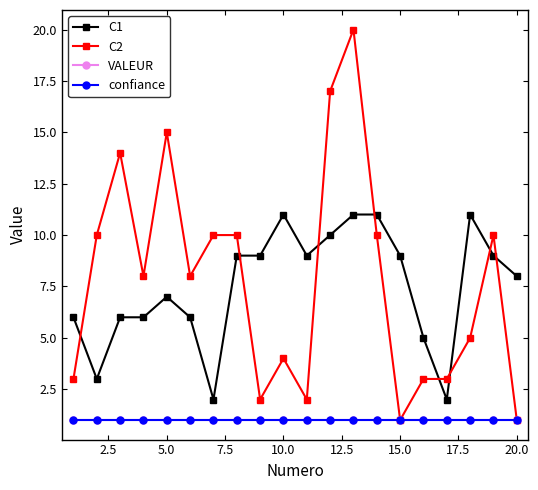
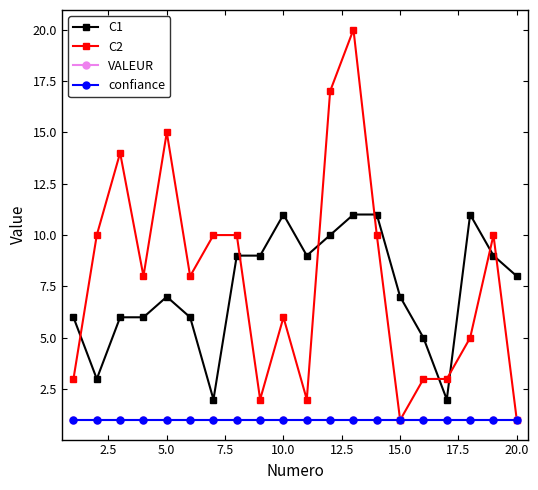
  {
    "C1": {
      "5.0": 7,
      "10.0": 11,
-     "15.0": 9,
+     "15.0": 7,
      "20.0": 8
    },
    "C2": {
      "5.0": 15,
-     "10.0": 4
+     "10.0": 6
    },
    "confiance": {
      "5.0": 1,
      "10.0": 1
    }
  }
